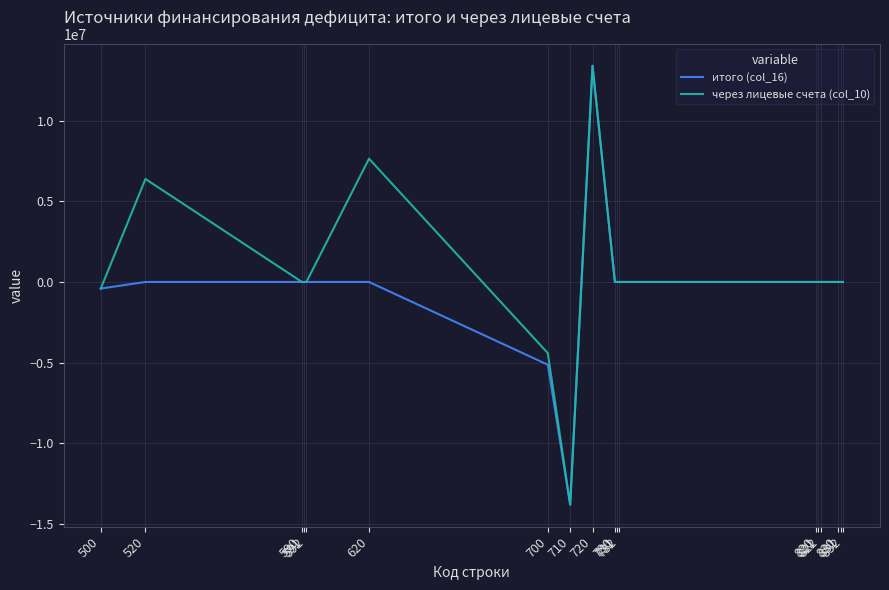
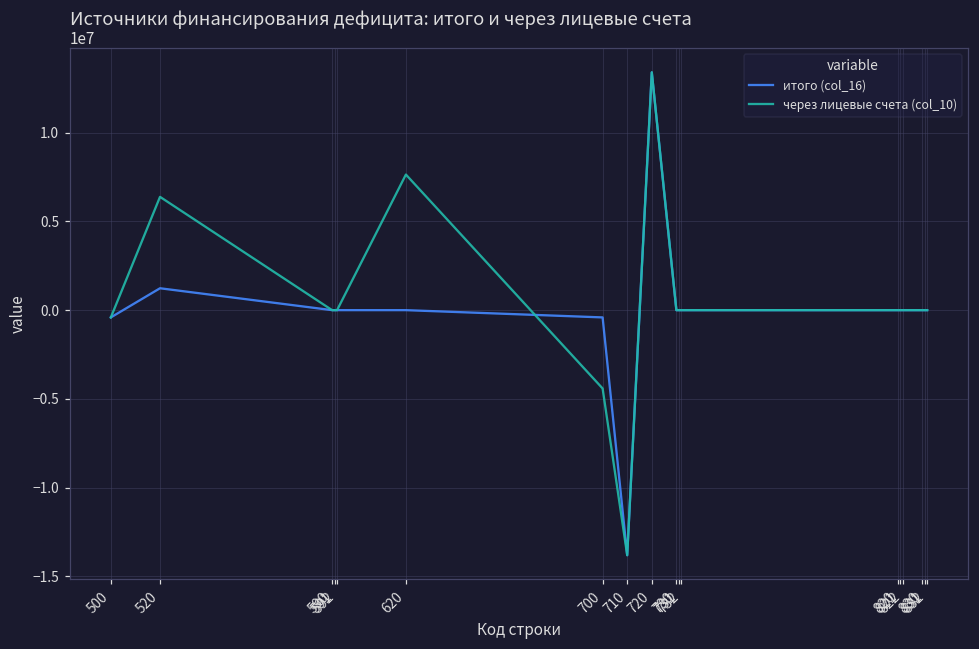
  {
    "итого (col_16)": {
-     "520": 0,
+     "520": 1200000,
      "620": 0,
-     "700": -5100000
+     "700": -400000
    },
    "через лицевые счета (col_10)": {
      "520": 6400000,
      "620": 7600000,
      "700": -4400000
    }
  }
